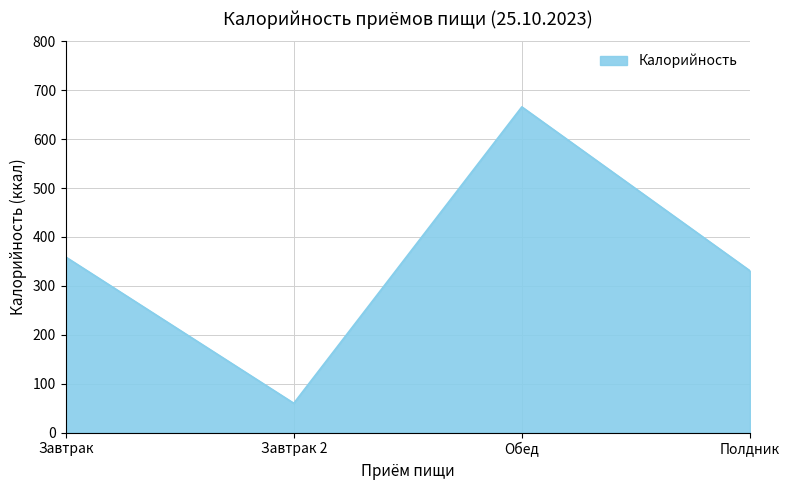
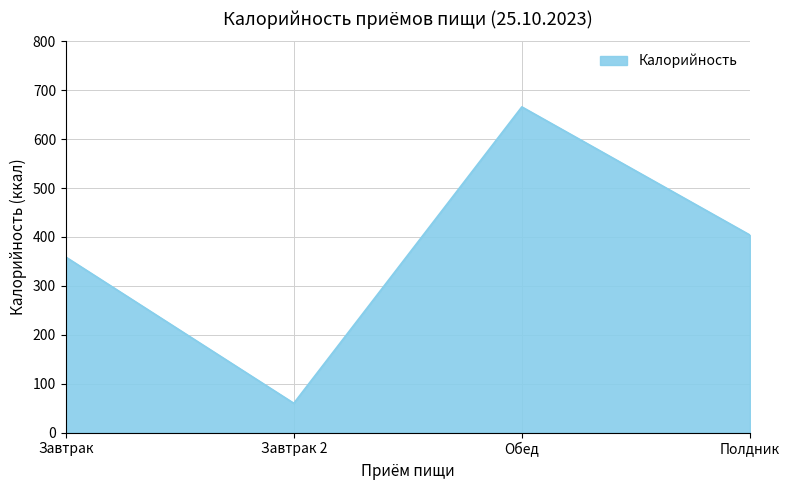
  {
    "Завтрак": 360,
    "Завтрак 2": 60,
    "Обед": 670,
-   "Полдник": 330
+   "Полдник": 400
  }
